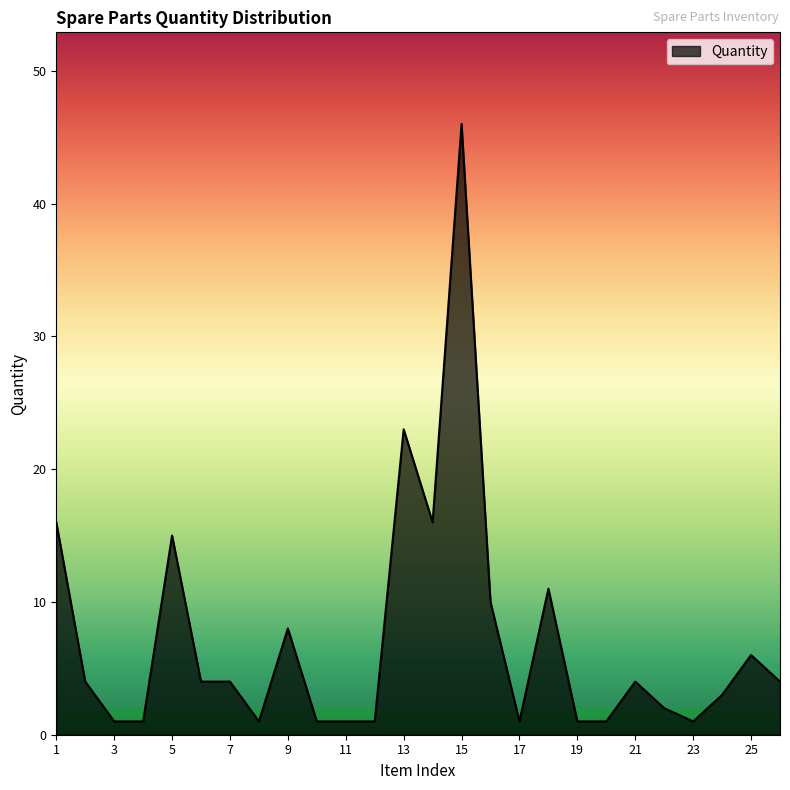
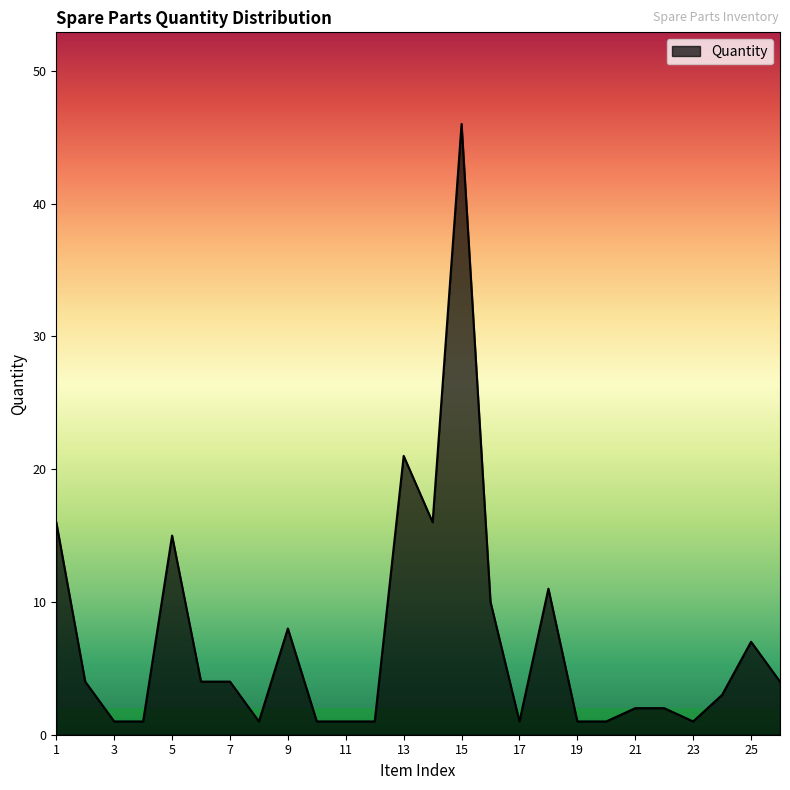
  {
    "1": 16,
    "3": 1,
    "5": 15,
    "7": 4,
    "9": 8,
    "11": 1,
-   "13": 23,
+   "13": 21,
    "15": 46,
    "17": 1,
    "19": 1,
-   "21": 4,
+   "21": 2,
    "23": 1,
-   "25": 6
+   "25": 7
  }
